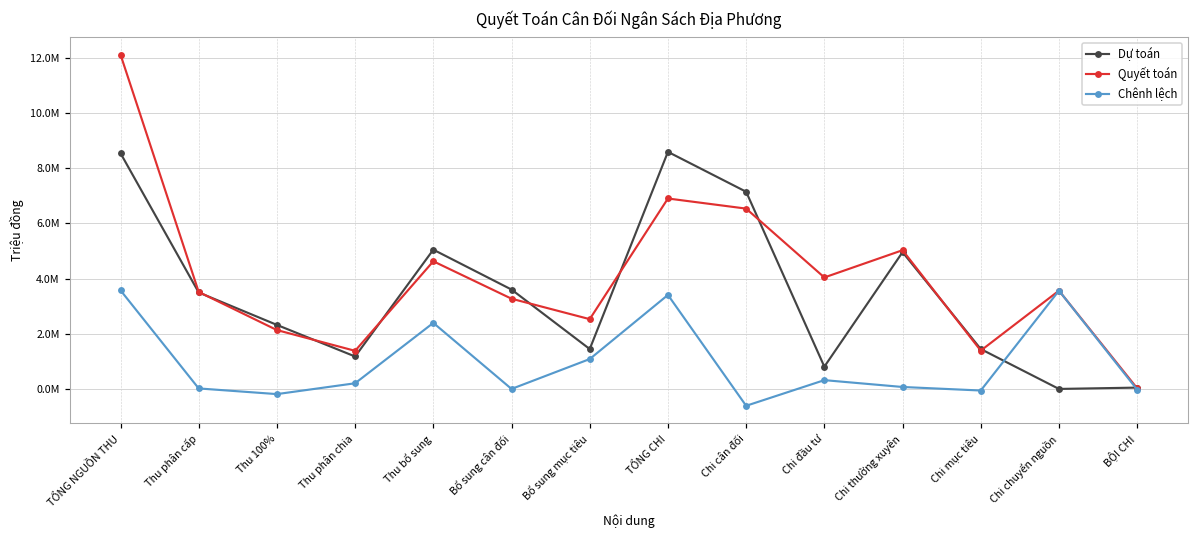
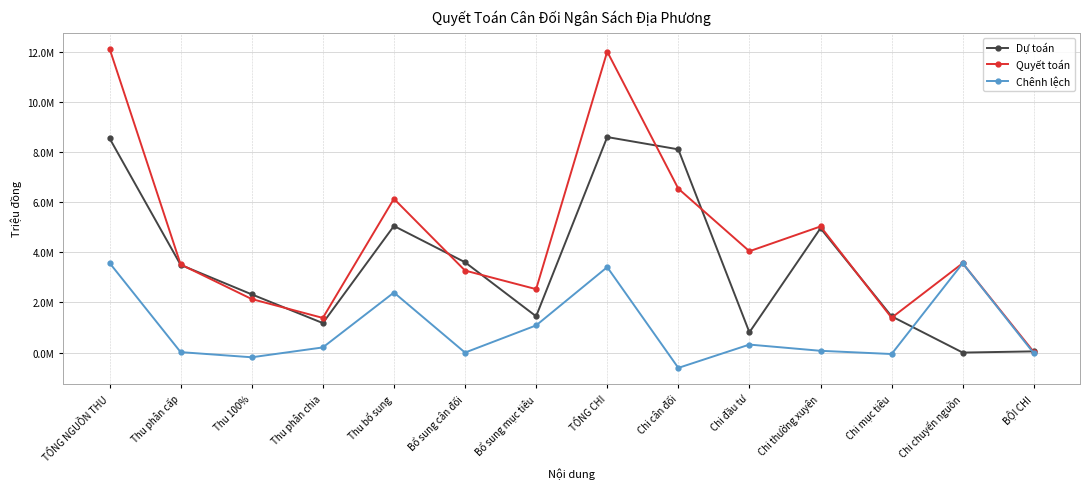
  {
    "Dự toán": {
      "TỔNG NGUỒN THU": 8500000,
      "Thu 100%": 2300000,
      "Thu phân chia": 1200000,
      "Thu bổ sung": 5100000,
      "Bổ sung cân đối": 3600000,
      "Bổ sung mục tiêu": 1400000,
      "TỔNG CHI": 8600000,
-     "Chi cân đối": 7200000,
+     "Chi cân đối": 8100000,
      "Chi đầu tư": 800000,
      "Chi chuyển nguồn": 0
    },
    "Quyết toán": {
      "TỔNG NGUỒN THU": 12100000,
      "Thu 100%": 2100000,
      "Thu phân chia": 1400000,
-     "Thu bổ sung": 4600000,
+     "Thu bổ sung": 6100000,
      "Bổ sung cân đối": 3300000,
      "Bổ sung mục tiêu": 2500000,
-     "TỔNG CHI": 6900000,
+     "TỔNG CHI": 12000000,
      "Chi cân đối": 6500000,
      "Chi đầu tư": 4000000
    },
    "Chênh lệch": {
      "TỔNG NGUỒN THU": 3600000,
      "Thu phân cấp": 0,
      "Thu 100%": -200000,
      "Thu phân chia": 200000,
      "Thu bổ sung": 2400000,
      "Bổ sung cân đối": 0,
      "Bổ sung mục tiêu": 1100000,
      "TỔNG CHI": 3400000,
      "Chi cân đối": -600000,
      "Chi đầu tư": 300000,
      "Chi thường xuyên": 100000,
      "Chi mục tiêu": -100000
    }
  }
